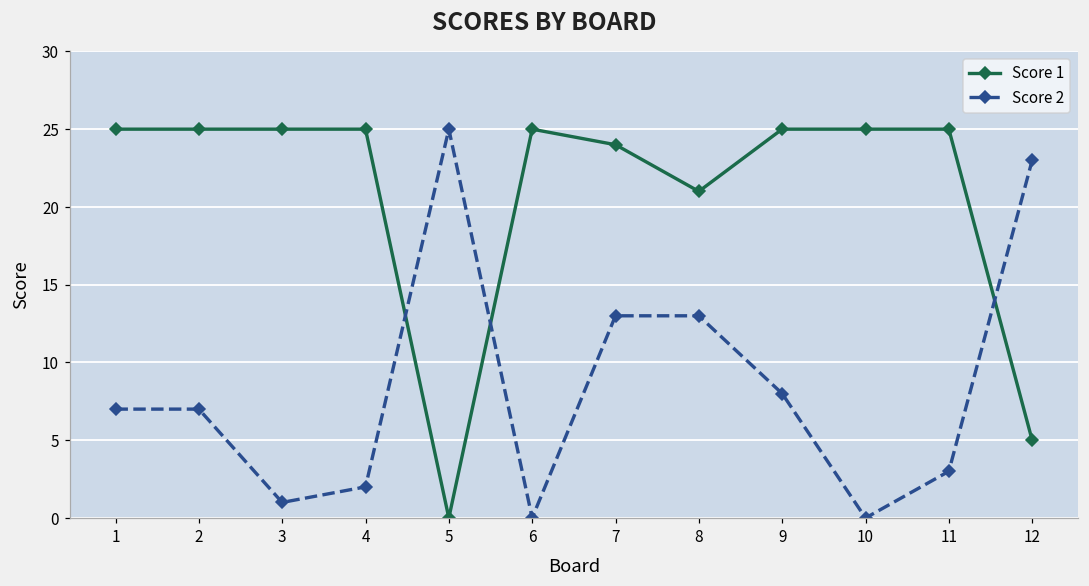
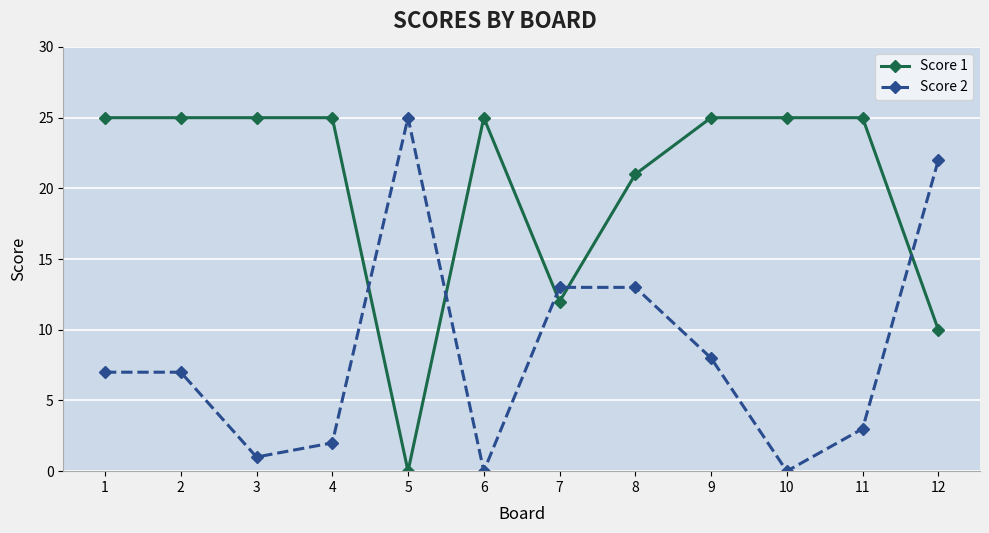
  {
    "Score 1": {
      "1": 25,
      "2": 25,
      "3": 25,
      "4": 25,
      "5": 0,
      "6": 25,
-     "7": 24,
+     "7": 12,
      "8": 21,
      "9": 25,
      "10": 25,
      "11": 25,
-     "12": 5
+     "12": 10
    },
    "Score 2": {
      "1": 7,
      "2": 7,
      "3": 1,
      "4": 2,
      "5": 25,
      "6": 0,
      "7": 13,
      "8": 13,
      "9": 8,
      "10": 0,
      "11": 3,
-     "12": 23
+     "12": 22
    }
  }
